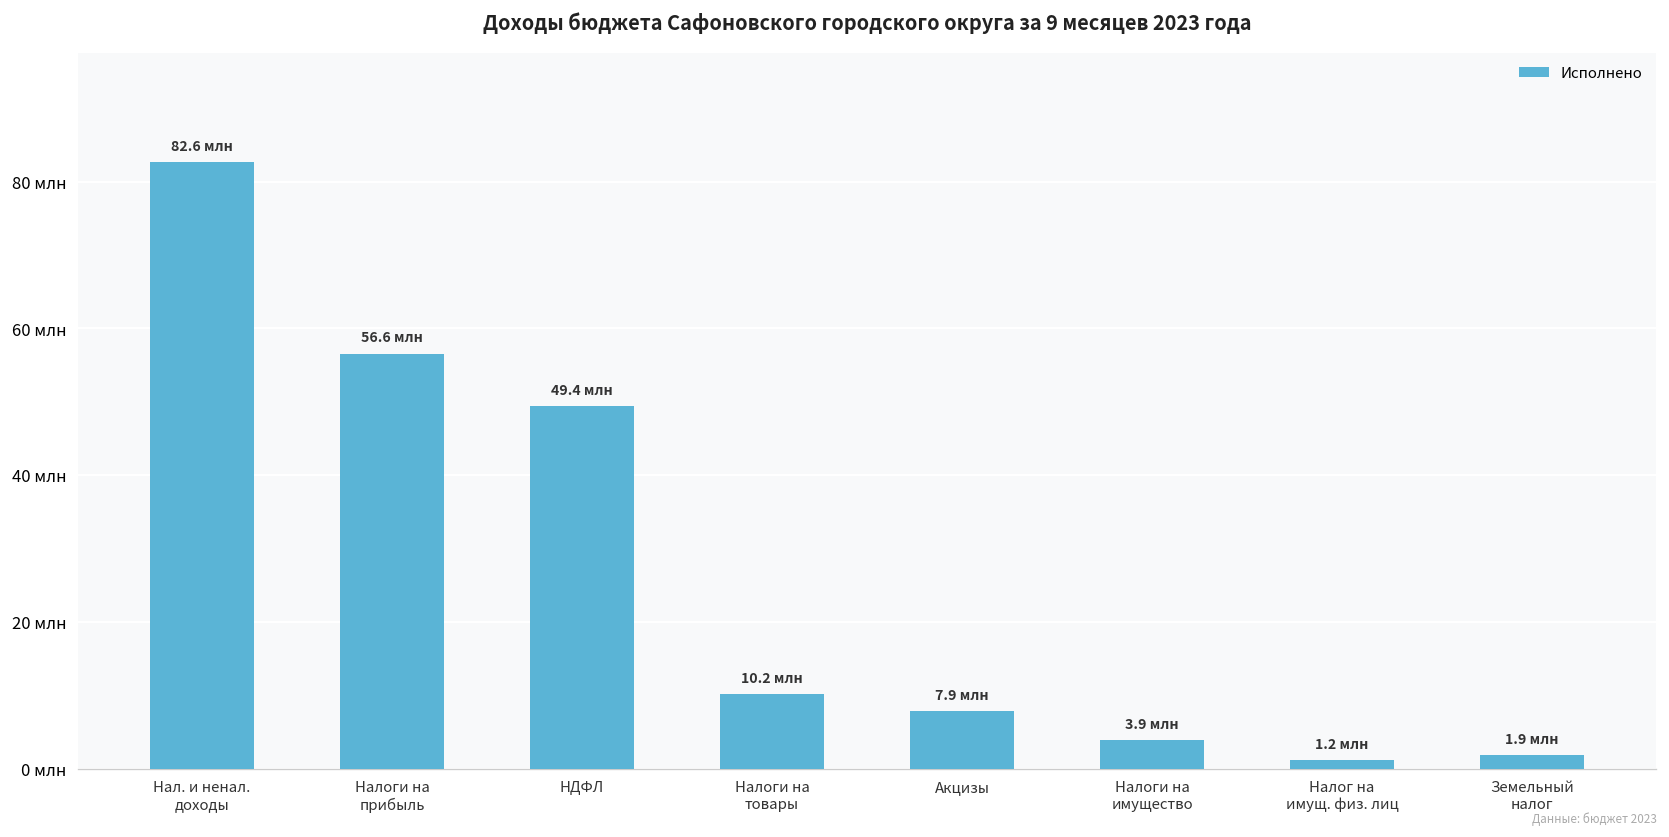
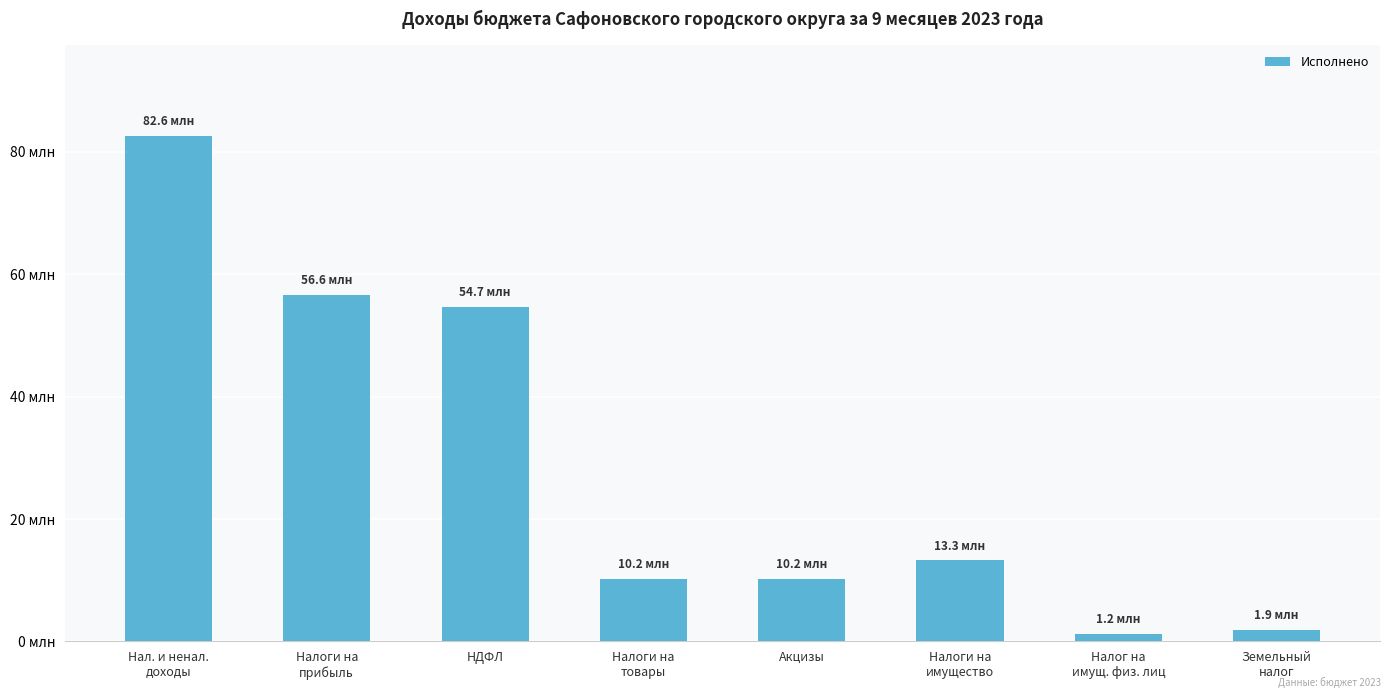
  {
-   "НДФЛ": 49.4,
-   "Акцизы": 7.9,
-   "Налоги на имущество": 3.9
+   "НДФЛ": 54.7,
+   "Акцизы": 10.2,
+   "Налоги на имущество": 13.3
  }
